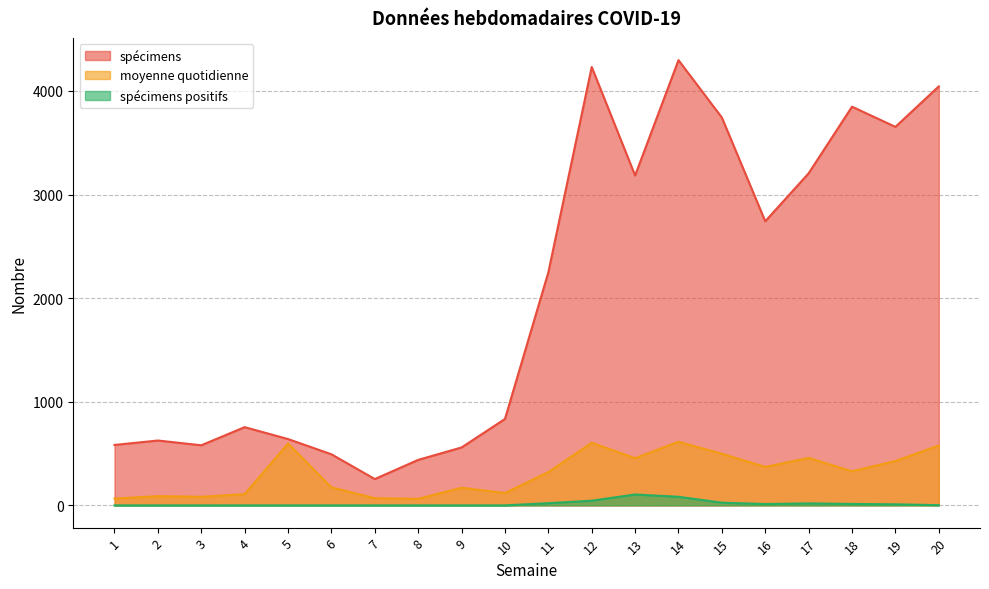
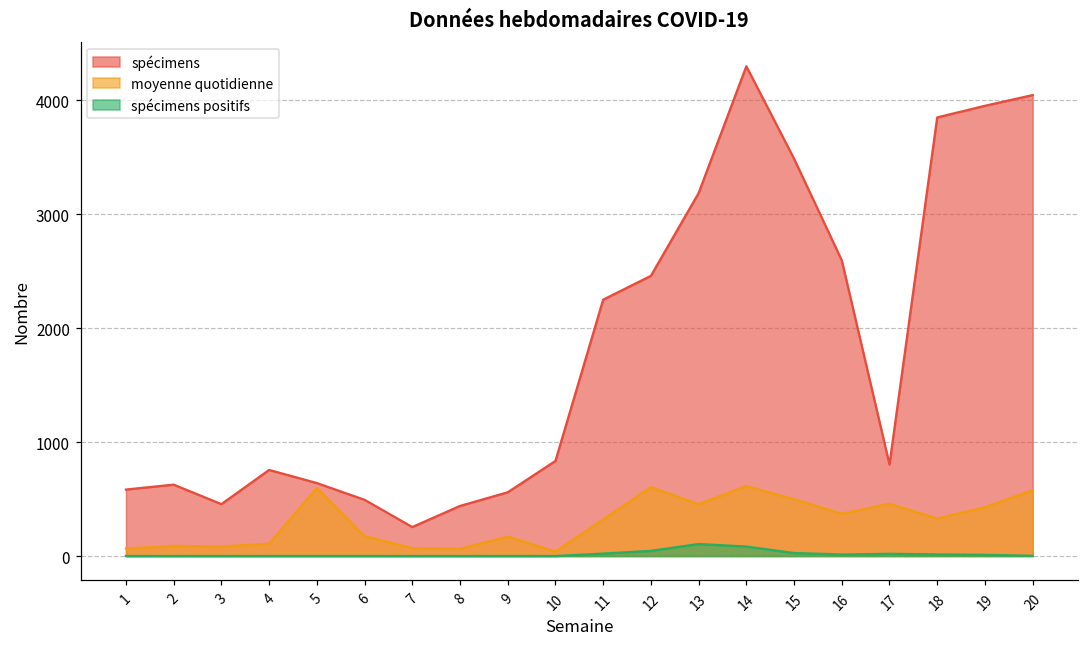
  {
    "spécimens": {
      "1": 580,
      "2": 630,
-     "3": 580,
+     "3": 460,
      "4": 760,
      "5": 640,
      "6": 490,
      "7": 250,
      "8": 440,
      "9": 560,
      "10": 830,
      "11": 2250,
-     "12": 4230,
+     "12": 2460,
      "13": 3180,
      "14": 4300,
-     "15": 3740,
-     "16": 2740,
-     "17": 3210,
+     "15": 3490,
+     "16": 2590,
+     "17": 800,
      "18": 3850,
-     "19": 3650,
+     "19": 3950,
      "20": 4040
    },
    "moyenne quotidienne": {
      "1": 70,
      "2": 90,
      "3": 80,
      "4": 110,
      "5": 600,
      "6": 170,
      "7": 70,
      "8": 60,
      "9": 170,
-     "10": 120,
+     "10": 40,
      "11": 320,
      "12": 600,
      "13": 460,
      "14": 610,
      "15": 500,
      "16": 370,
      "17": 460,
      "18": 330,
      "19": 430,
      "20": 580
    },
    "spécimens positifs": {
      "1": 0,
      "2": 0,
      "3": 0,
      "4": 0,
      "5": 0,
      "6": 0,
      "7": 0,
      "8": 0,
      "9": 0,
      "10": 0,
      "11": 20,
      "12": 50,
      "13": 110,
      "14": 80,
      "15": 30,
      "16": 10,
      "17": 20,
      "18": 10,
      "19": 10,
      "20": 0
    }
  }
